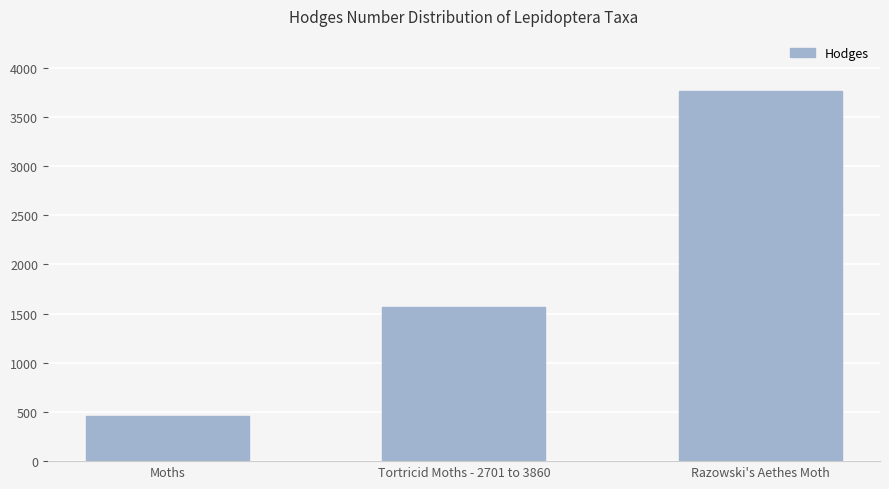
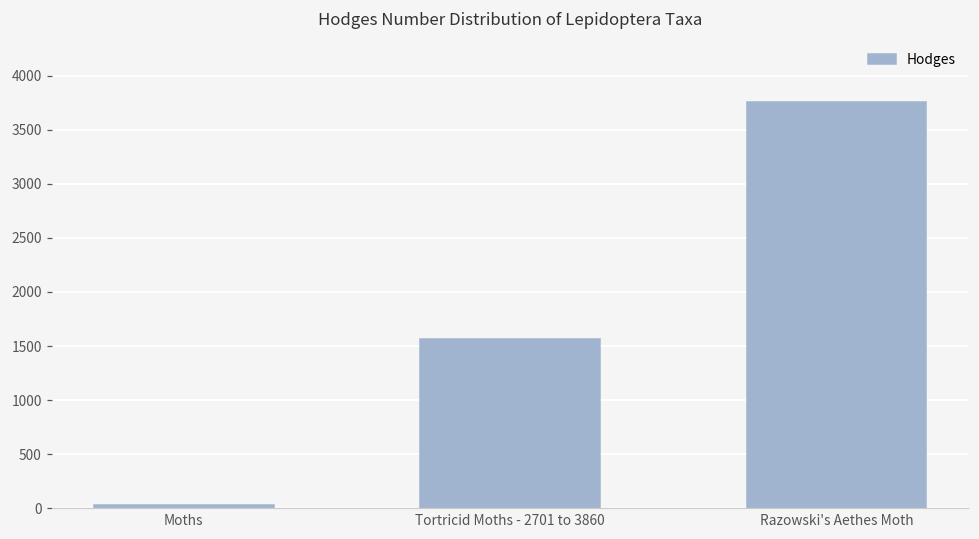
  {
-   "Moths": 500,
+   "Moths": 0,
    "Tortricid Moths - 2701 to 3860": 1600,
    "Razowski's Aethes Moth": 3800
  }
